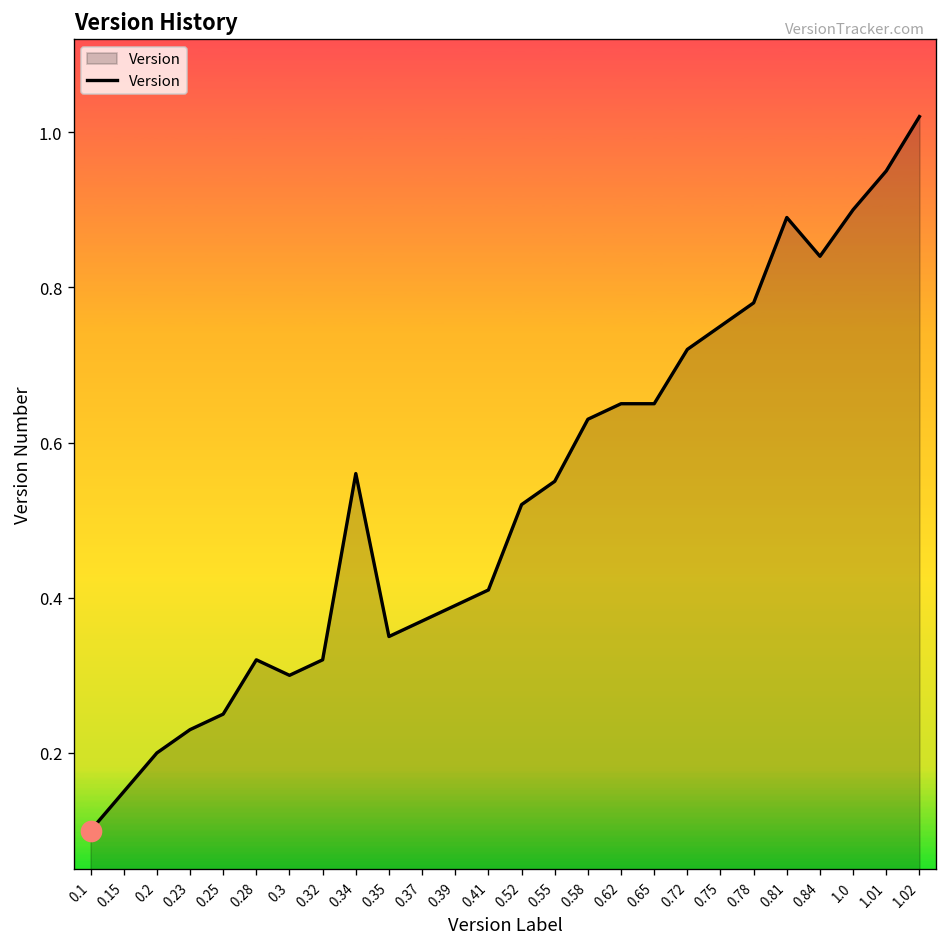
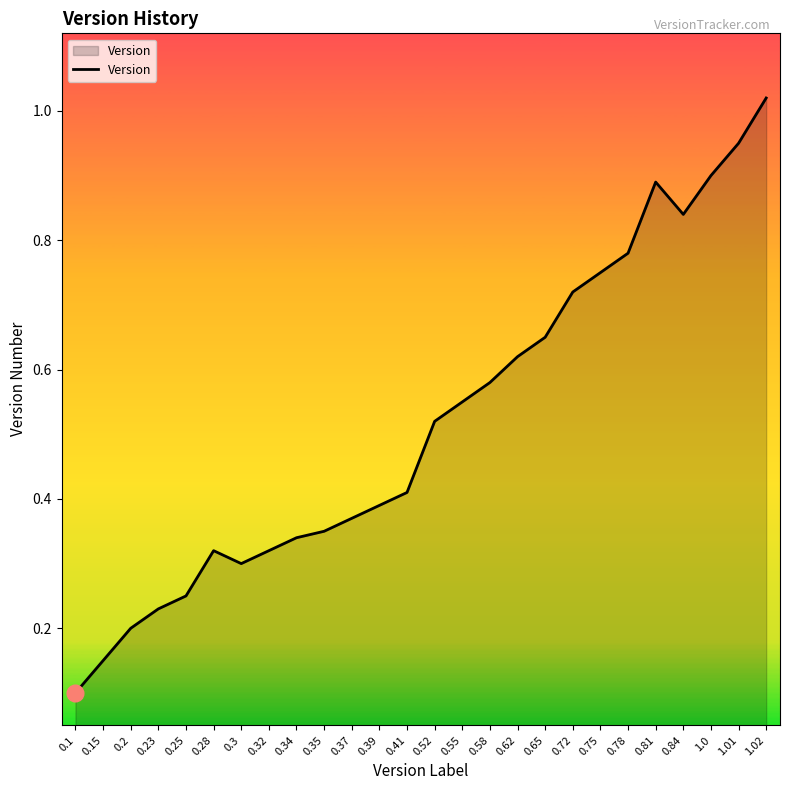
  {
    "Version": {
      "0.15": 0.15,
      "0.2": 0.20,
      "0.23": 0.23,
      "0.25": 0.25,
      "0.28": 0.32,
      "0.3": 0.30,
      "0.32": 0.32,
-     "0.34": 0.56,
+     "0.34": 0.34,
      "0.35": 0.35,
      "0.37": 0.37,
      "0.39": 0.39,
      "0.41": 0.41,
      "0.52": 0.52,
      "0.55": 0.55,
-     "0.58": 0.63,
-     "0.62": 0.65,
+     "0.58": 0.58,
+     "0.62": 0.62,
      "0.65": 0.65,
      "0.72": 0.72,
      "0.75": 0.75,
      "0.78": 0.78,
      "0.81": 0.89,
      "0.84": 0.84,
      "1.0": 0.90,
      "1.01": 0.95,
      "1.02": 1.02
    }
  }
